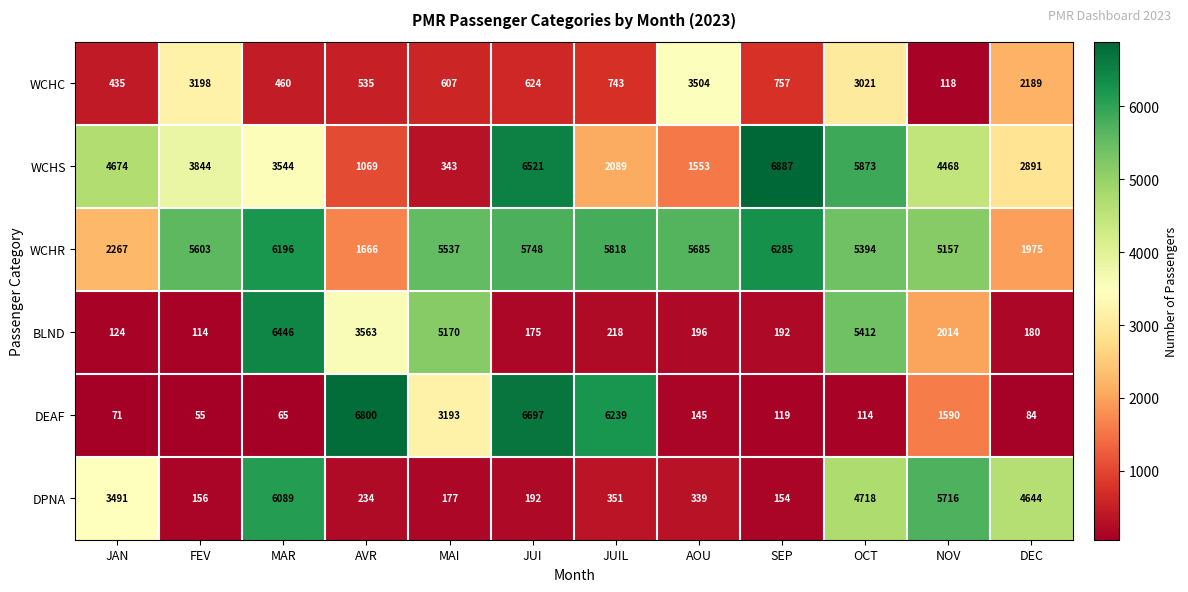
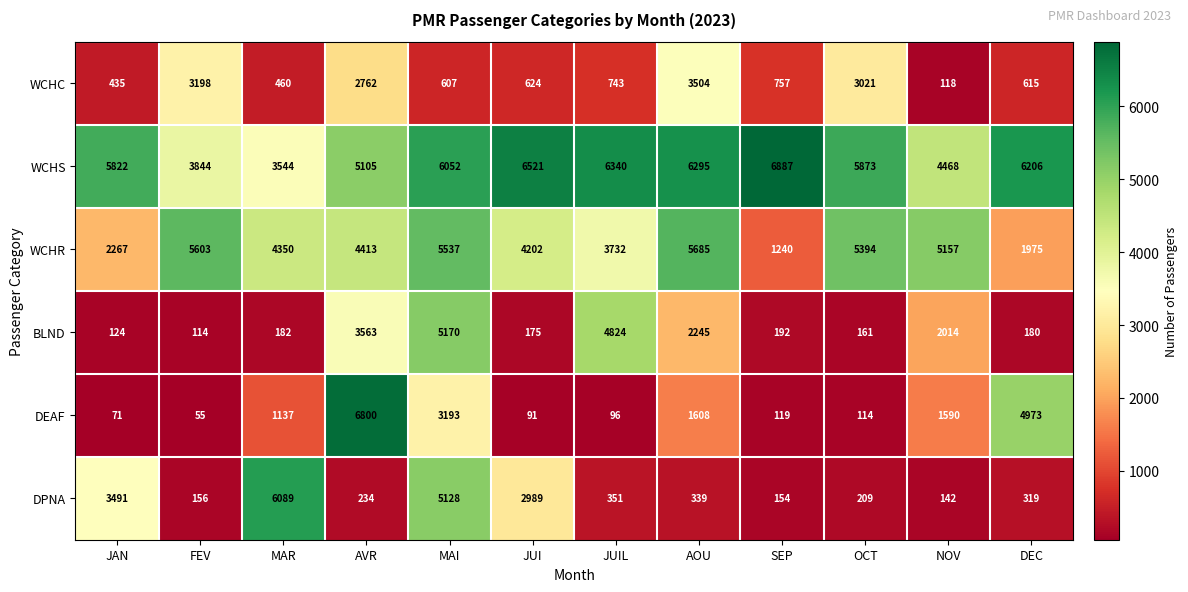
  {
    "WCHC": {
      "JAN": 435,
      "FEV": 3198,
      "MAR": 460,
-     "AVR": 535,
+     "AVR": 2762,
      "MAI": 607,
      "JUI": 624,
      "JUIL": 743,
      "AOU": 3504,
      "SEP": 757,
      "OCT": 3021,
      "NOV": 118,
-     "DEC": 2189
+     "DEC": 615
    },
    "WCHS": {
-     "JAN": 4674,
+     "JAN": 5822,
      "FEV": 3844,
      "MAR": 3544,
-     "AVR": 1069,
-     "MAI": 343,
+     "AVR": 5105,
+     "MAI": 6052,
      "JUI": 6521,
-     "JUIL": 2089,
-     "AOU": 1553,
+     "JUIL": 6340,
+     "AOU": 6295,
      "SEP": 6887,
      "OCT": 5873,
      "NOV": 4468,
-     "DEC": 2891
+     "DEC": 6206
    },
    "WCHR": {
      "JAN": 2267,
      "FEV": 5603,
-     "MAR": 6196,
-     "AVR": 1666,
+     "MAR": 4350,
+     "AVR": 4413,
      "MAI": 5537,
-     "JUI": 5748,
-     "JUIL": 5818,
+     "JUI": 4202,
+     "JUIL": 3732,
      "AOU": 5685,
-     "SEP": 6285,
+     "SEP": 1240,
      "OCT": 5394,
      "NOV": 5157,
      "DEC": 1975
    },
    "BLND": {
      "JAN": 124,
      "FEV": 114,
-     "MAR": 6446,
+     "MAR": 182,
      "AVR": 3563,
      "MAI": 5170,
      "JUI": 175,
-     "JUIL": 218,
-     "AOU": 196,
+     "JUIL": 4824,
+     "AOU": 2245,
      "SEP": 192,
-     "OCT": 5412,
+     "OCT": 161,
      "NOV": 2014,
      "DEC": 180
    },
    "DEAF": {
      "JAN": 71,
      "FEV": 55,
-     "MAR": 65,
+     "MAR": 1137,
      "AVR": 6800,
      "MAI": 3193,
-     "JUI": 6697,
-     "JUIL": 6239,
-     "AOU": 145,
+     "JUI": 91,
+     "JUIL": 96,
+     "AOU": 1608,
      "SEP": 119,
      "OCT": 114,
      "NOV": 1590,
-     "DEC": 84
+     "DEC": 4973
    },
    "DPNA": {
      "JAN": 3491,
      "FEV": 156,
      "MAR": 6089,
      "AVR": 234,
-     "MAI": 177,
-     "JUI": 192,
+     "MAI": 5128,
+     "JUI": 2989,
      "JUIL": 351,
      "AOU": 339,
      "SEP": 154,
-     "OCT": 4718,
-     "NOV": 5716,
-     "DEC": 4644
+     "OCT": 209,
+     "NOV": 142,
+     "DEC": 319
    }
  }
